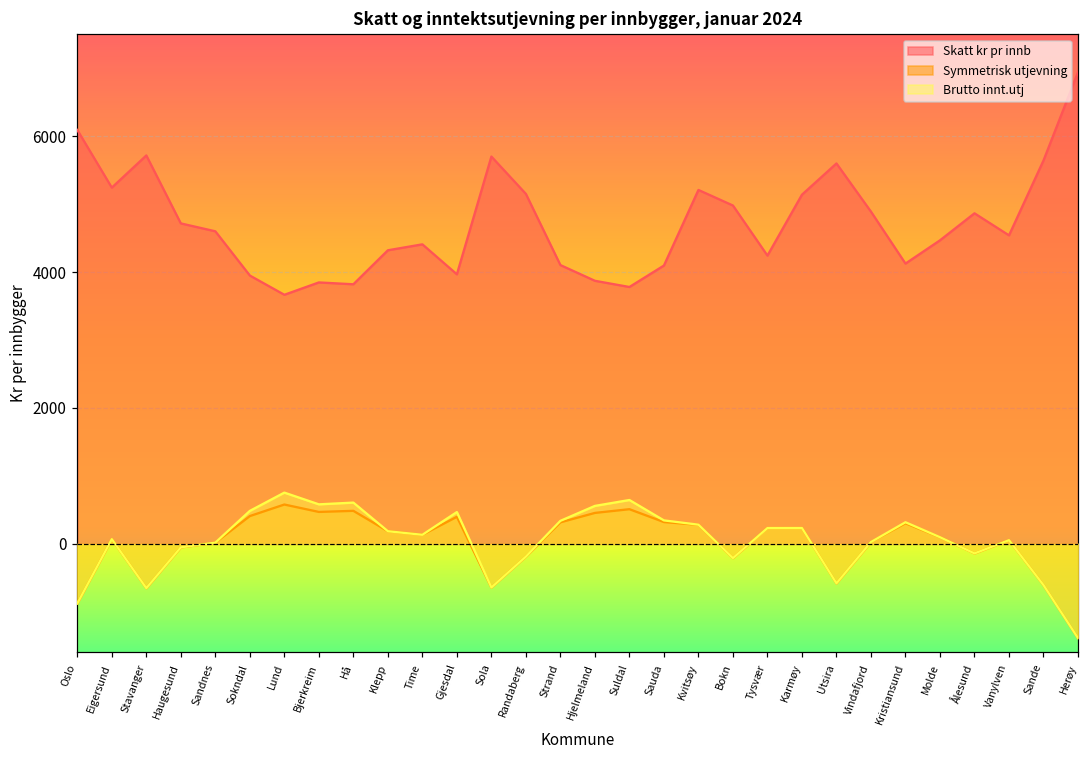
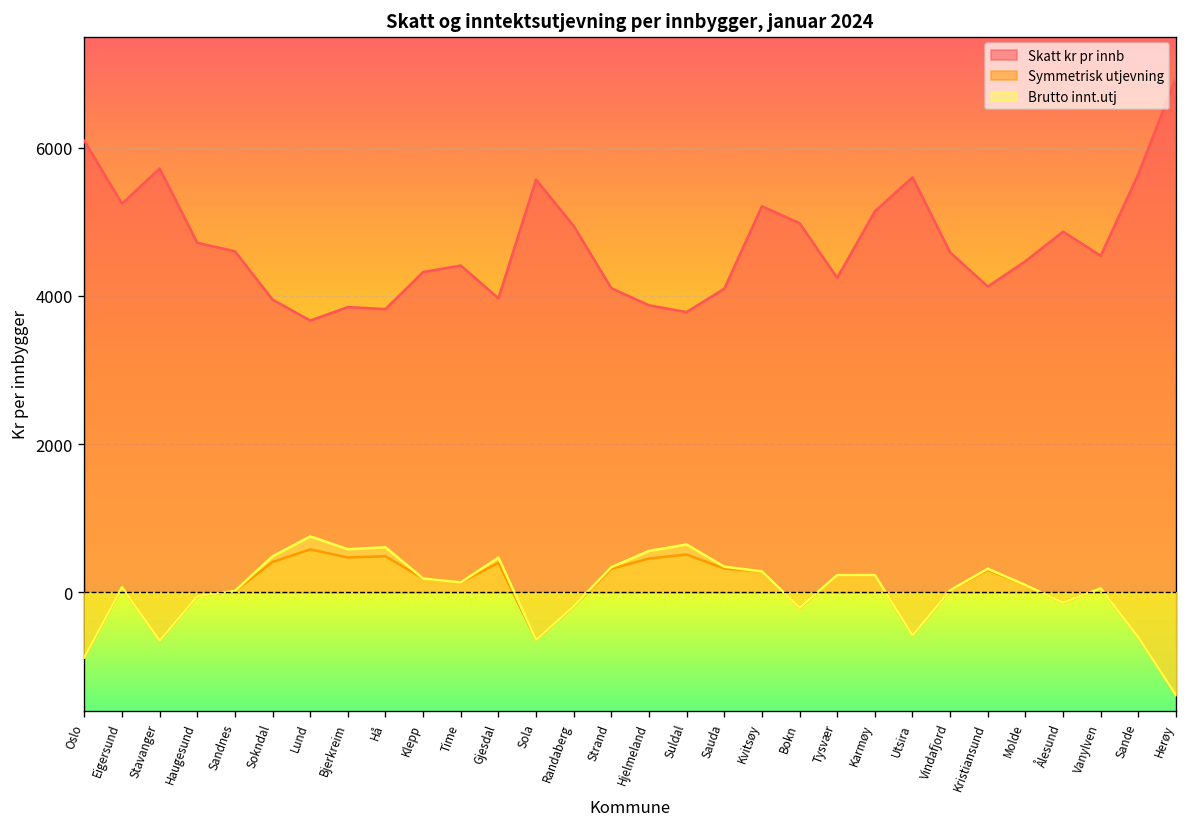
  {
    "Skatt kr pr innb": {
      "Oslo": 6100,
      "Eigersund": 5200,
      "Stavanger": 5700,
      "Haugesund": 4700,
      "Sandnes": 4600,
      "Sokndal": 4000,
      "Lund": 3700,
      "Bjerkreim": 3800,
      "Hå": 3800,
      "Klepp": 4300,
      "Time": 4400,
      "Gjesdal": 4000,
-     "Sola": 5700,
-     "Randaberg": 5200,
+     "Sola": 5600,
+     "Randaberg": 4900,
      "Strand": 4100,
      "Hjelmeland": 3900,
      "Suldal": 3800,
      "Sauda": 4100,
      "Kvitsøy": 5200,
      "Bokn": 5000,
      "Tysvær": 4200,
      "Karmøy": 5100,
      "Utsira": 5600,
-     "Vindafjord": 4900,
+     "Vindafjord": 4600,
      "Kristiansund": 4100,
      "Molde": 4500,
      "Ålesund": 4900,
      "Vanylven": 4500,
      "Sande": 5600,
      "Herøy": 6900
    }
  }
